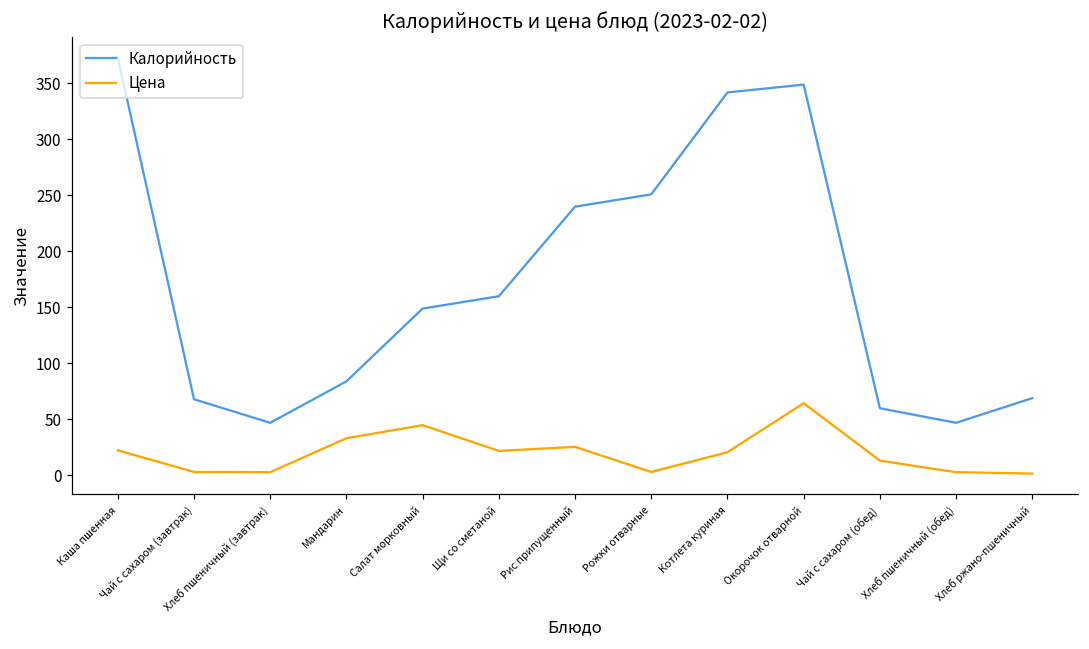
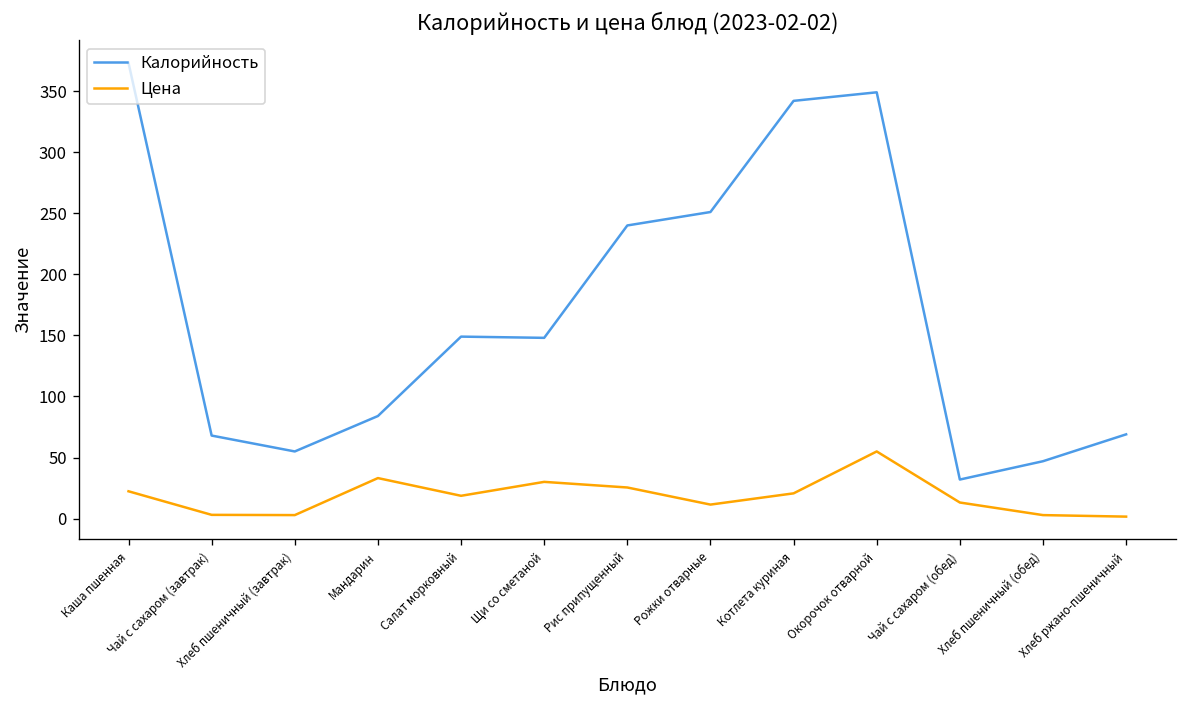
  {
    "Калорийность": {
      "Чай с сахаром (завтрак)": 68,
-     "Хлеб пшеничный (завтрак)": 47,
+     "Хлеб пшеничный (завтрак)": 55,
      "Мандарин": 84,
      "Салат морковный": 149,
-     "Щи со сметаной": 160,
+     "Щи со сметаной": 148,
      "Рис припущенный": 240,
      "Рожки отварные": 251,
      "Котлета куриная": 342,
      "Окорочок отварной": 349,
-     "Чай с сахаром (обед)": 60,
+     "Чай с сахаром (обед)": 32,
      "Хлеб пшеничный (обед)": 47,
      "Хлеб ржано-пшеничный": 69
    },
    "Цена": {
      "Каша пшенная": 22,
      "Чай с сахаром (завтрак)": 3,
      "Хлеб пшеничный (завтрак)": 3,
      "Мандарин": 33,
-     "Салат морковный": 45,
-     "Щи со сметаной": 22,
+     "Салат морковный": 19,
+     "Щи со сметаной": 30,
      "Рис припущенный": 26,
-     "Рожки отварные": 3,
+     "Рожки отварные": 12,
      "Котлета куриная": 21,
-     "Окорочок отварной": 65,
+     "Окорочок отварной": 55,
      "Чай с сахаром (обед)": 13,
      "Хлеб пшеничный (обед)": 3,
      "Хлеб ржано-пшеничный": 2
    }
  }
